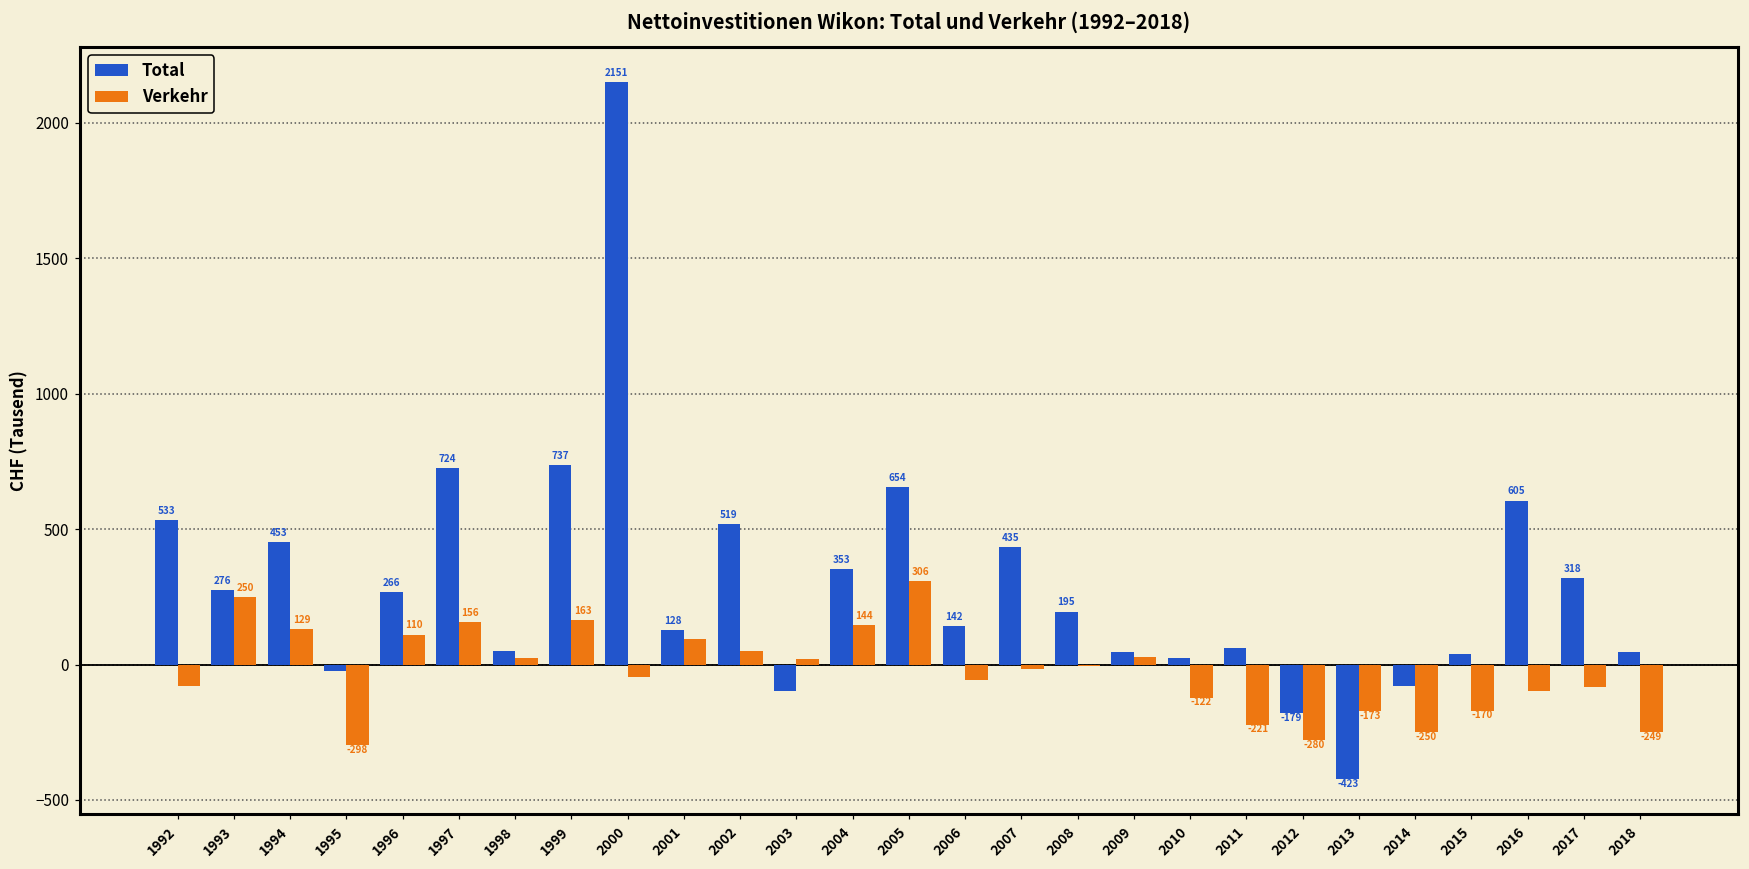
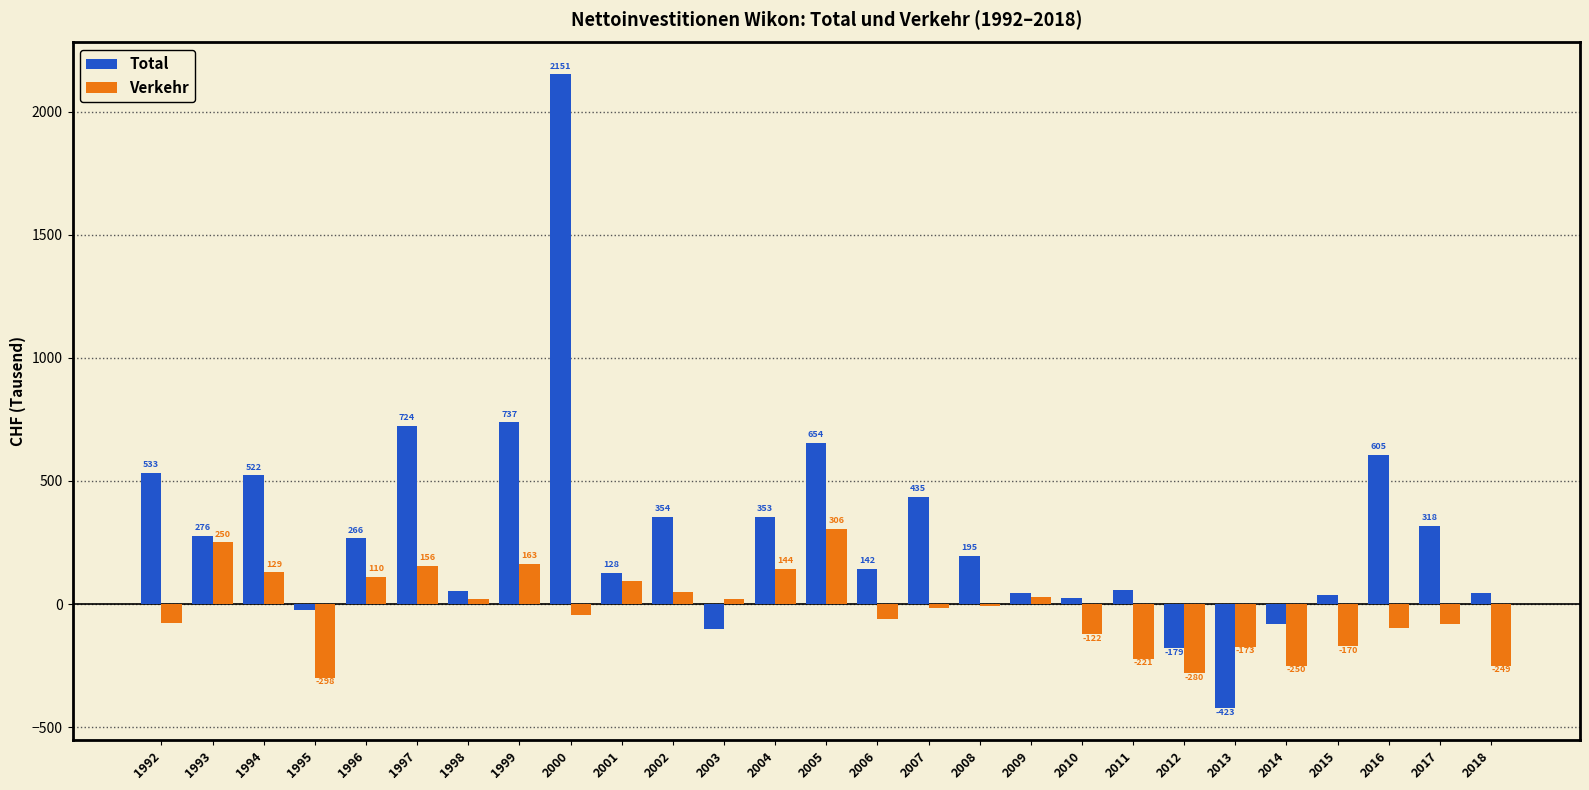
  {
    "Total": {
      "1992": 533,
      "1993": 276,
-     "1994": 453,
+     "1994": 522,
      "1997": 724,
      "2001": 128,
-     "2002": 519,
+     "2002": 354,
      "2004": 353,
      "2005": 654,
      "2006": 142,
      "2007": 435,
      "2012": -179,
      "2013": -423,
      "2016": 605,
      "2017": 318
    },
    "Verkehr": {
      "1994": 129,
      "1995": -298,
      "1997": 156,
      "2004": 144,
      "2010": -122,
      "2012": -280,
      "2013": -173,
      "2014": -250,
      "2015": -170,
      "2018": -249
    }
  }
